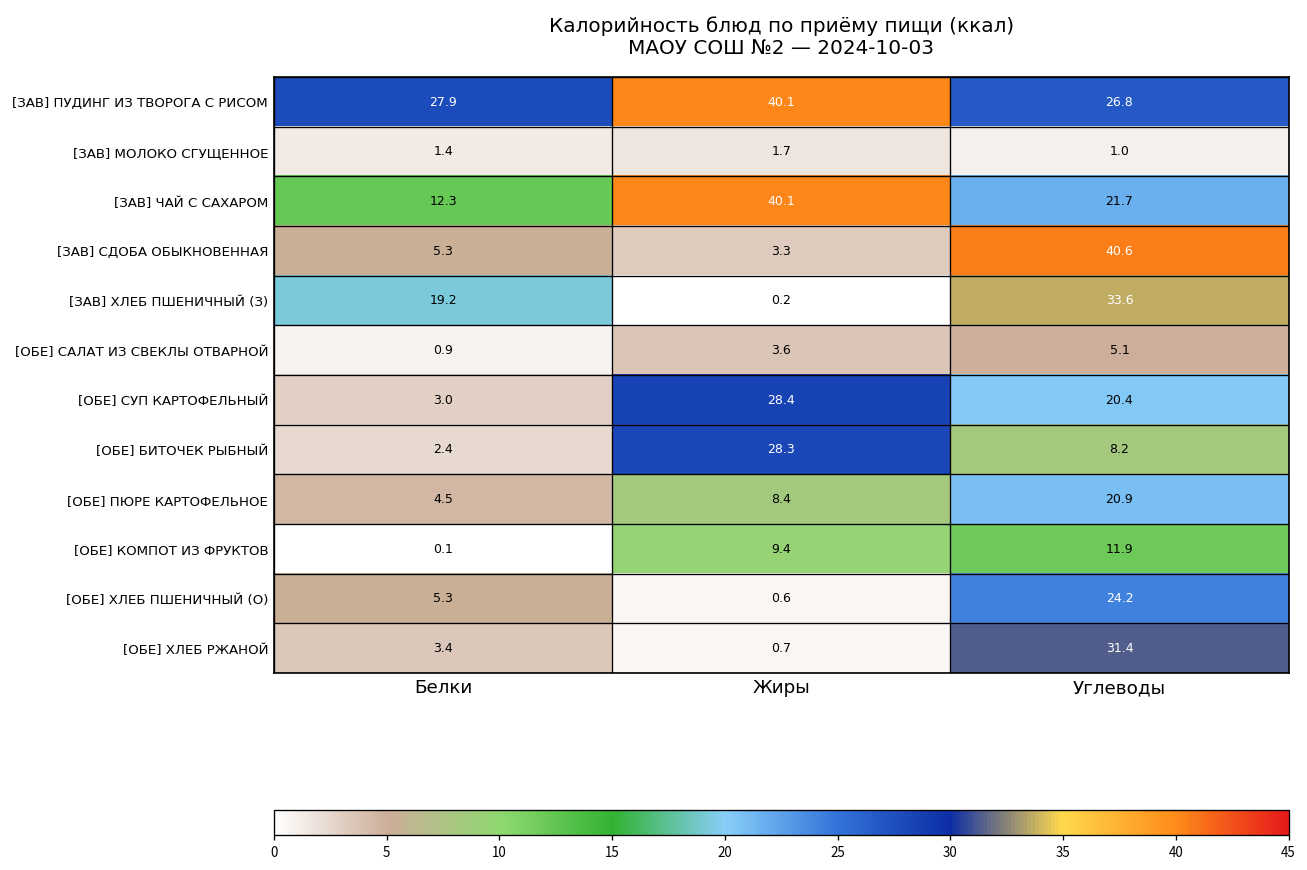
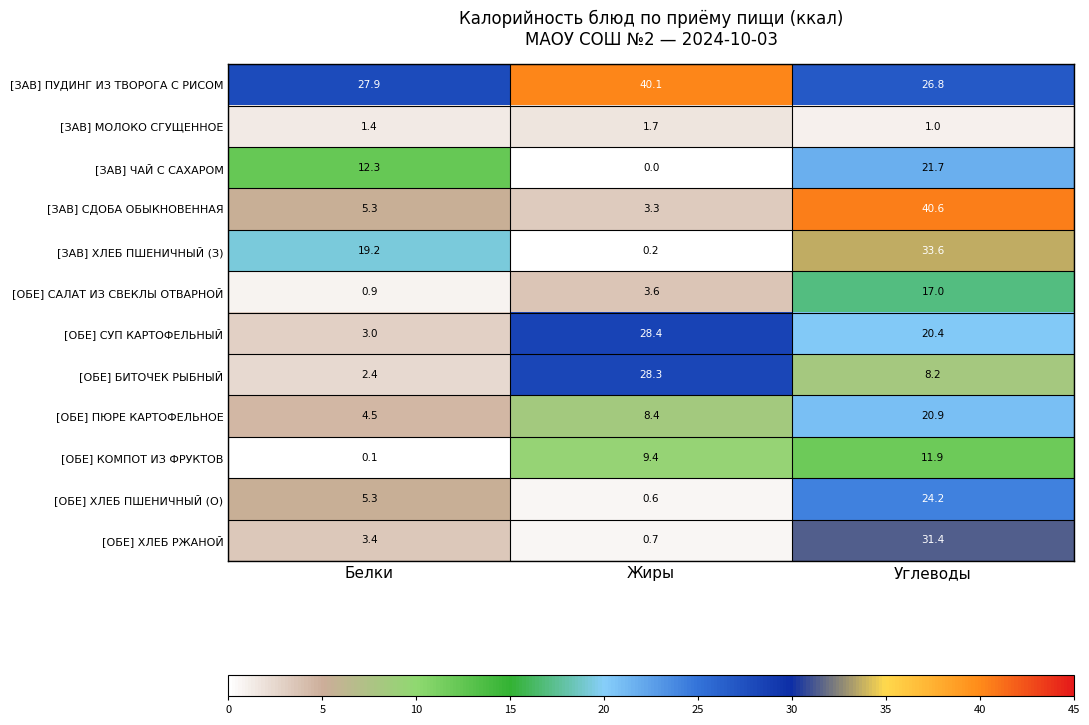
  {
    "[ЗАВ] ПУДИНГ ИЗ ТВОРОГА С РИСОМ": {
      "Белки": 27.9,
      "Жиры": 40.1,
      "Углеводы": 26.8
    },
    "[ЗАВ] МОЛОКО СГУЩЕННОЕ": {
      "Белки": 1.4,
      "Жиры": 1.7,
      "Углеводы": 1.0
    },
    "[ЗАВ] ЧАЙ С САХАРОМ": {
      "Белки": 12.3,
-     "Жиры": 40.1,
+     "Жиры": 0.0,
      "Углеводы": 21.7
    },
    "[ЗАВ] СДОБА ОБЫКНОВЕННАЯ": {
      "Белки": 5.3,
      "Жиры": 3.3,
      "Углеводы": 40.6
    },
    "[ЗАВ] ХЛЕБ ПШЕНИЧНЫЙ (З)": {
      "Белки": 19.2,
      "Жиры": 0.2,
      "Углеводы": 33.6
    },
    "[ОБЕ] САЛАТ ИЗ СВЕКЛЫ ОТВАРНОЙ": {
      "Белки": 0.9,
      "Жиры": 3.6,
-     "Углеводы": 5.1
+     "Углеводы": 17.0
    },
    "[ОБЕ] СУП КАРТОФЕЛЬНЫЙ": {
      "Белки": 3.0,
      "Жиры": 28.4,
      "Углеводы": 20.4
    },
    "[ОБЕ] БИТОЧЕК РЫБНЫЙ": {
      "Белки": 2.4,
      "Жиры": 28.3,
      "Углеводы": 8.2
    },
    "[ОБЕ] ПЮРЕ КАРТОФЕЛЬНОЕ": {
      "Белки": 4.5,
      "Жиры": 8.4,
      "Углеводы": 20.9
    },
    "[ОБЕ] КОМПОТ ИЗ ФРУКТОВ": {
      "Белки": 0.1,
      "Жиры": 9.4,
      "Углеводы": 11.9
    },
    "[ОБЕ] ХЛЕБ ПШЕНИЧНЫЙ (О)": {
      "Белки": 5.3,
      "Жиры": 0.6,
      "Углеводы": 24.2
    },
    "[ОБЕ] ХЛЕБ РЖАНОЙ": {
      "Белки": 3.4,
      "Жиры": 0.7,
      "Углеводы": 31.4
    }
  }
